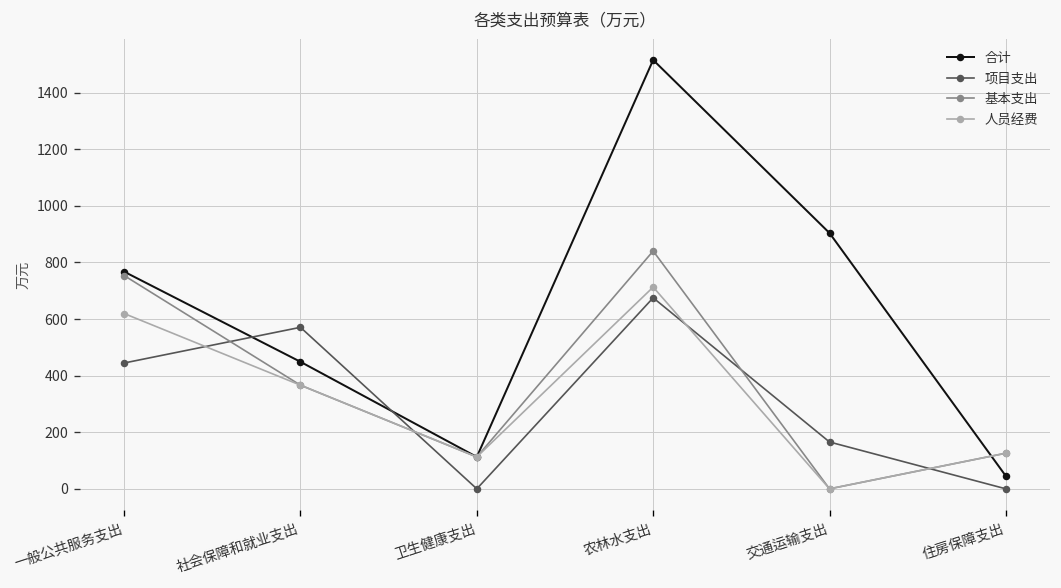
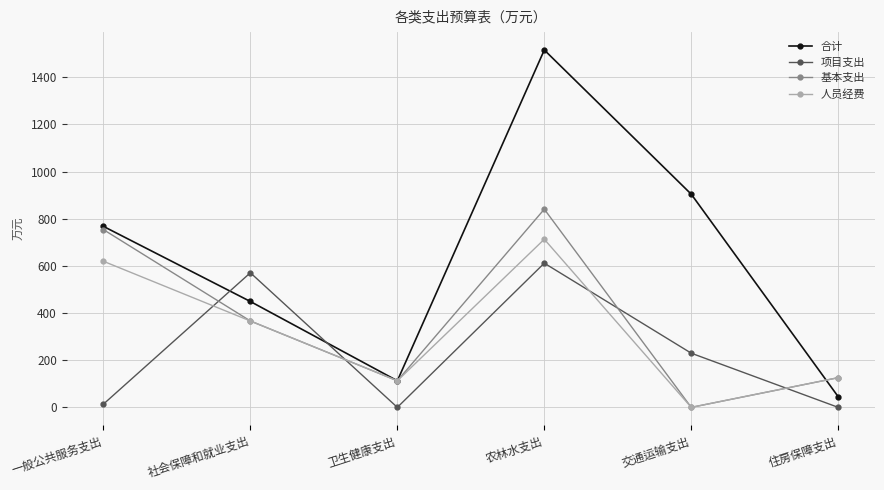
  {
    "合计": {
      "一般公共服务支出": 770,
      "社会保障和就业支出": 450,
      "农林水支出": 1520,
      "交通运输支出": 900,
      "住房保障支出": 50
    },
    "项目支出": {
-     "一般公共服务支出": 440,
+     "一般公共服务支出": 10,
      "社会保障和就业支出": 570,
      "卫生健康支出": 0,
-     "农林水支出": 680,
-     "交通运输支出": 170,
+     "农林水支出": 610,
+     "交通运输支出": 230,
      "住房保障支出": 0
    }
  }
